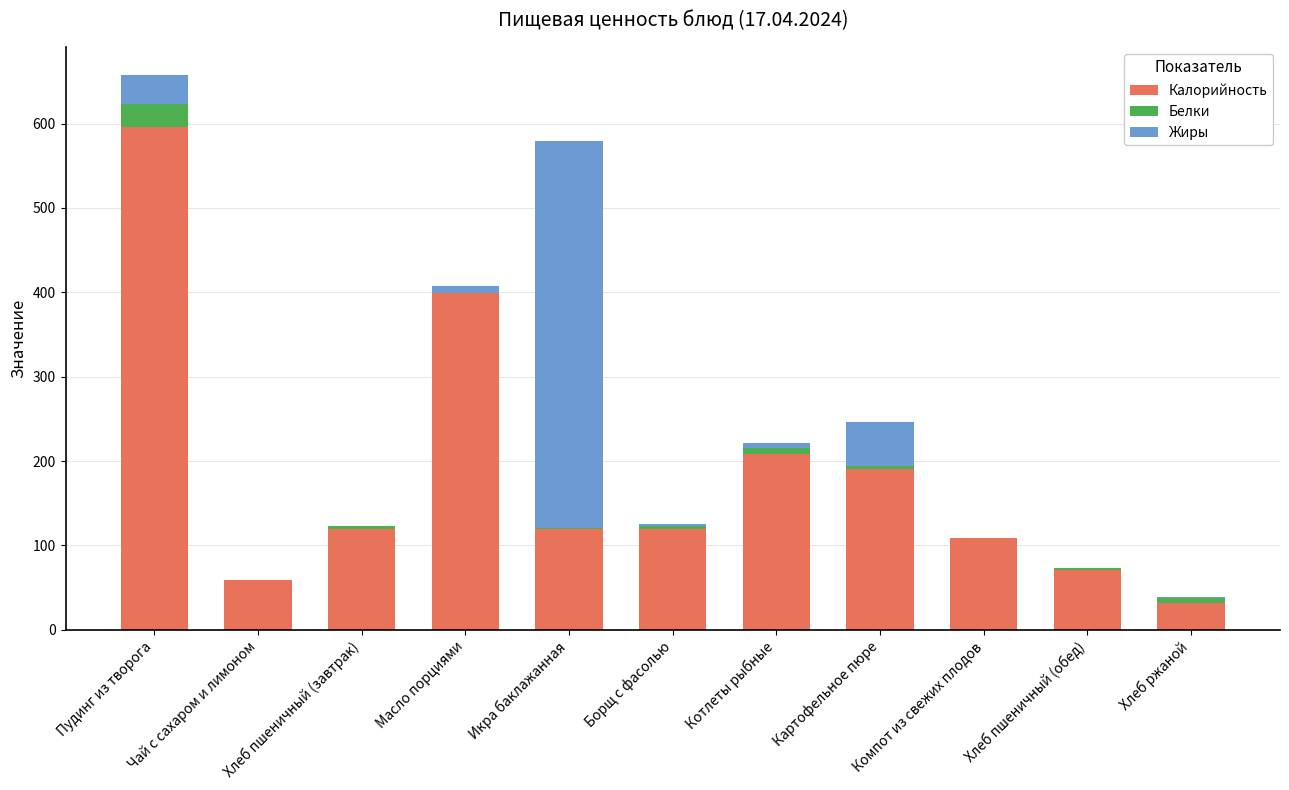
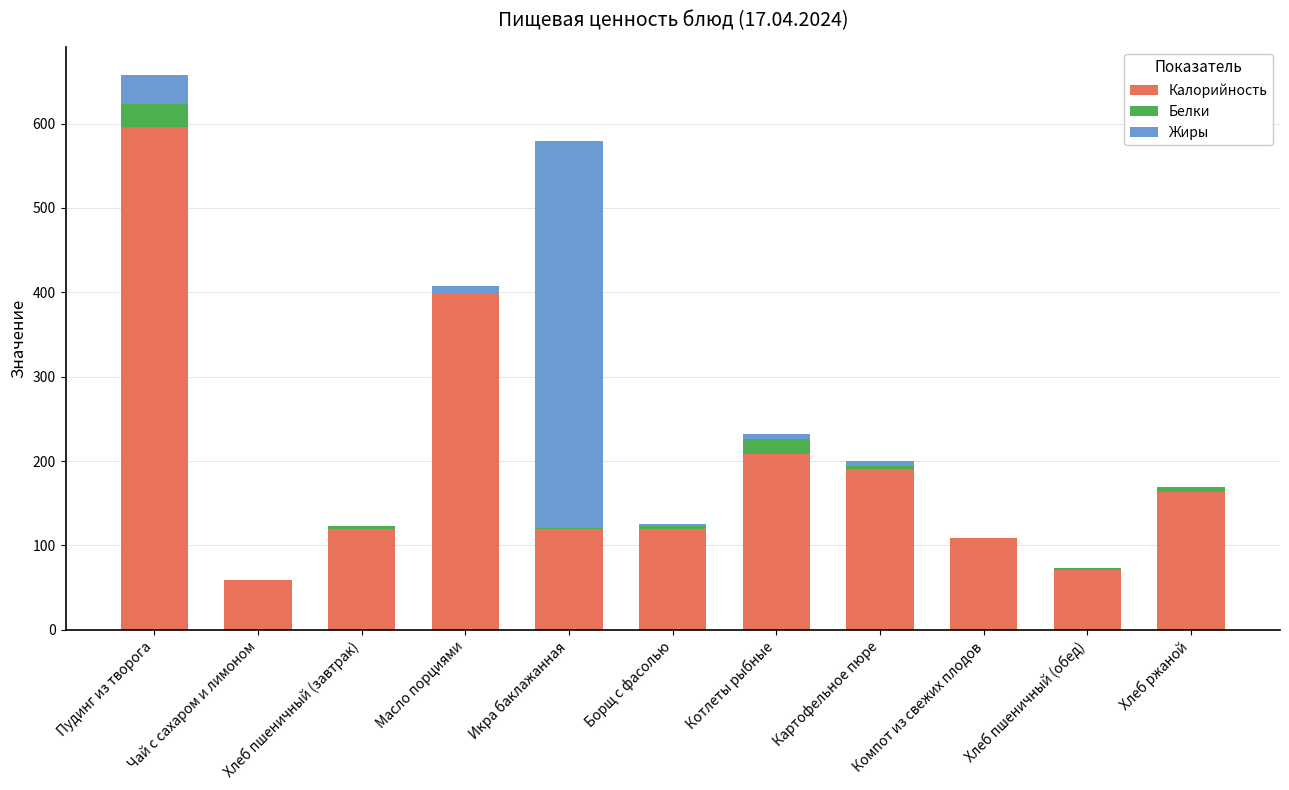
  {
    "Калорийность": {
      "Пудинг из творога": 600,
      "Чай с сахаром и лимоном": 60,
      "Хлеб пшеничный (завтрак)": 120,
      "Масло порциями": 400,
      "Икра баклажанная": 120,
      "Борщ с фасолью": 120,
      "Котлеты рыбные": 210,
      "Картофельное пюре": 190,
      "Компот из свежих плодов": 110,
      "Хлеб пшеничный (обед)": 70,
-     "Хлеб ржаной": 30
+     "Хлеб ржаной": 160
    },
    "Белки": {
      "Пудинг из творога": 30,
      "Чай с сахаром и лимоном": 0,
      "Хлеб пшеничный (завтрак)": 0,
      "Масло порциями": 0,
      "Борщ с фасолью": 0,
-     "Котлеты рыбные": 10,
+     "Котлеты рыбные": 20,
      "Картофельное пюре": 0,
      "Компот из свежих плодов": 0,
      "Хлеб ржаной": 10
    },
    "Жиры": {
      "Пудинг из творога": 40,
      "Чай с сахаром и лимоном": 0,
      "Хлеб пшеничный (завтрак)": 0,
      "Масло порциями": 10,
      "Икра баклажанная": 460,
      "Котлеты рыбные": 10,
-     "Картофельное пюре": 50,
+     "Картофельное пюре": 10,
      "Компот из свежих плодов": 0,
      "Хлеб пшеничный (обед)": 0
    }
  }
